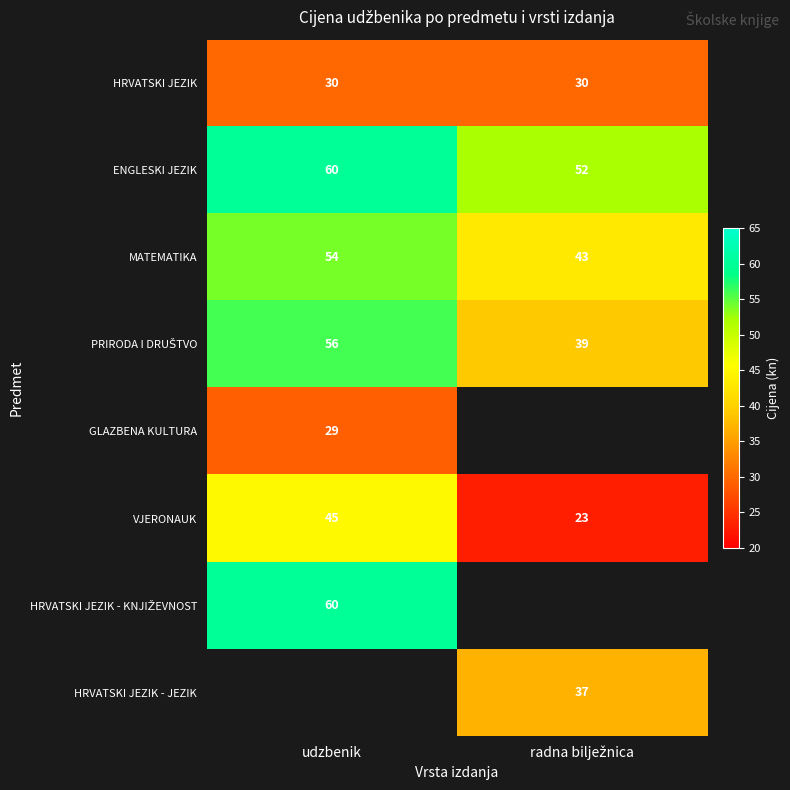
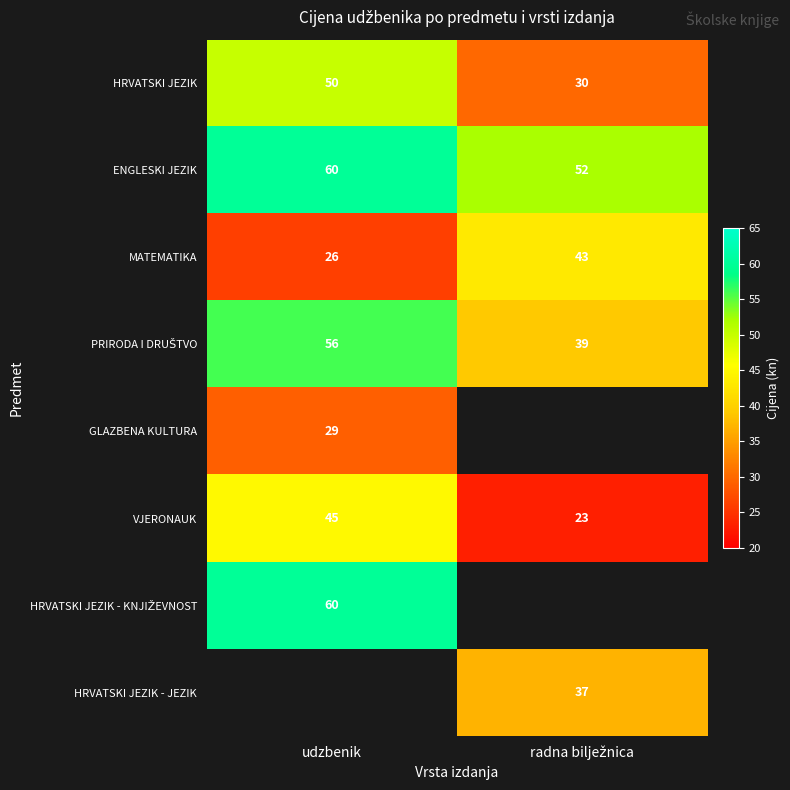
  {
    "HRVATSKI JEZIK": {
-     "udzbenik": 30,
+     "udzbenik": 50,
      "radna bilježnica": 30
    },
    "ENGLESKI JEZIK": {
      "udzbenik": 60,
      "radna bilježnica": 52
    },
    "MATEMATIKA": {
-     "udzbenik": 54,
+     "udzbenik": 26,
      "radna bilježnica": 43
    },
    "PRIRODA I DRUŠTVO": {
      "udzbenik": 56,
      "radna bilježnica": 39
    },
    "GLAZBENA KULTURA": {
      "udzbenik": 29
    },
    "VJERONAUK": {
      "udzbenik": 45,
      "radna bilježnica": 23
    },
    "HRVATSKI JEZIK - KNJIŽEVNOST": {
      "udzbenik": 60
    },
    "HRVATSKI JEZIK - JEZIK": {
      "radna bilježnica": 37
    }
  }
